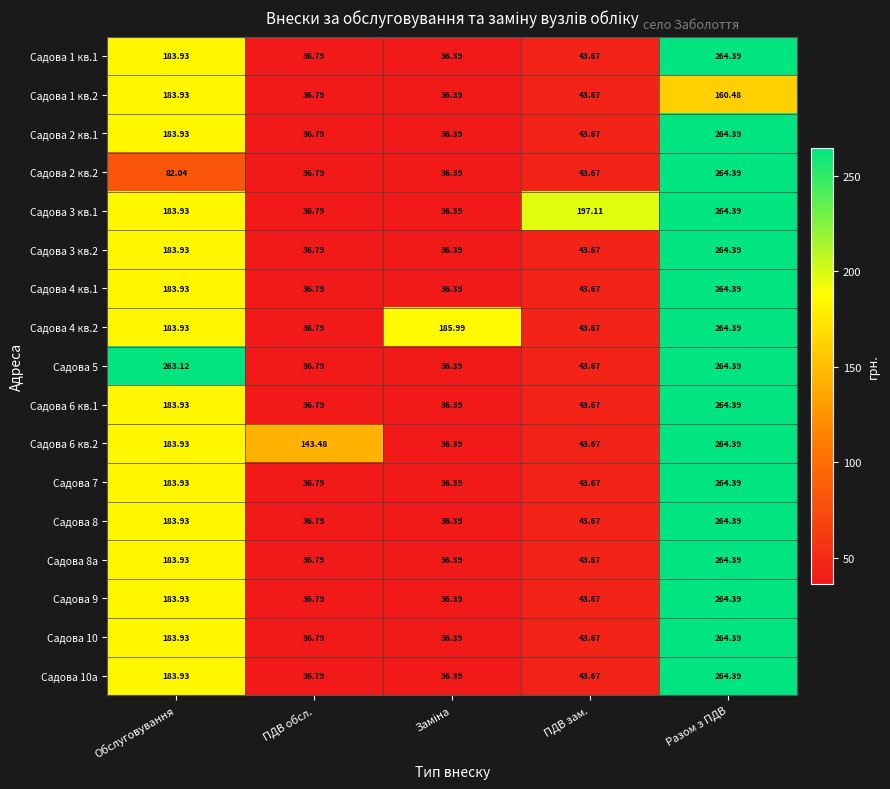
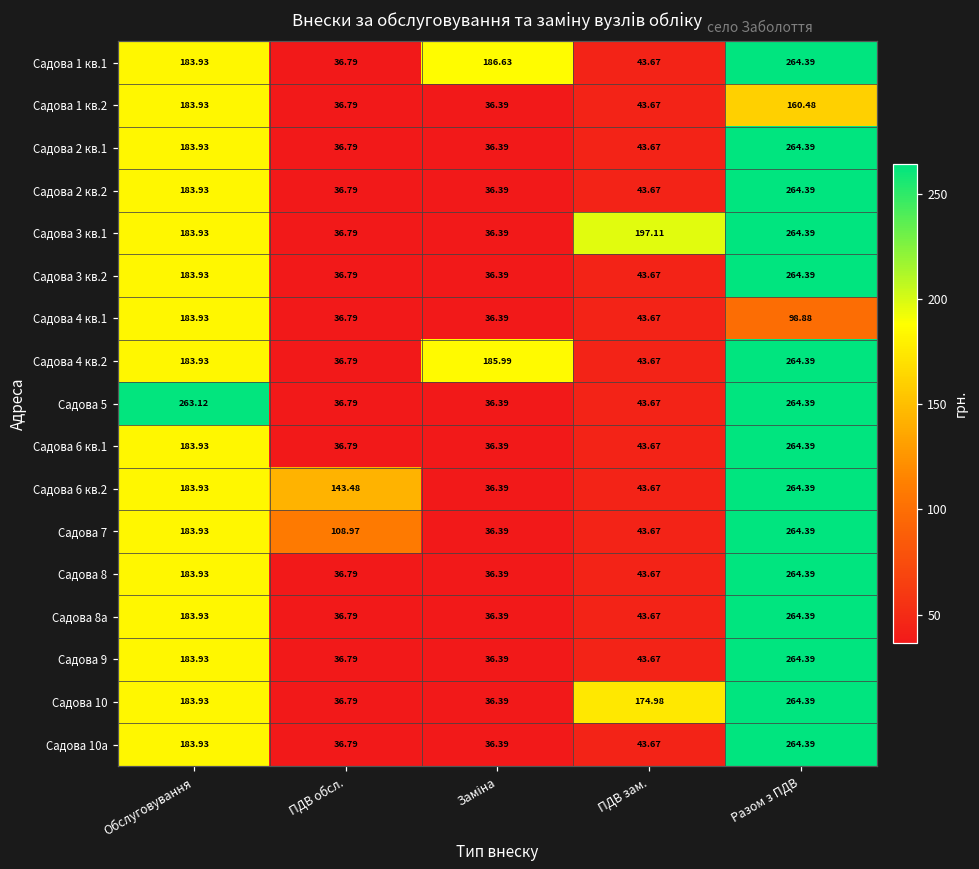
  {
    "Садова 1 кв.1": {
      "Обслуговування": 183.93,
      "ПДВ обсл.": 36.79,
-     "Заміна": 36.39,
+     "Заміна": 186.63,
      "ПДВ зам.": 43.67,
      "Разом з ПДВ": 264.39
    },
    "Садова 1 кв.2": {
      "Обслуговування": 183.93,
      "ПДВ обсл.": 36.79,
      "Заміна": 36.39,
      "ПДВ зам.": 43.67,
      "Разом з ПДВ": 160.48
    },
    "Садова 2 кв.1": {
      "Обслуговування": 183.93,
      "ПДВ обсл.": 36.79,
      "Заміна": 36.39,
      "ПДВ зам.": 43.67,
      "Разом з ПДВ": 264.39
    },
    "Садова 2 кв.2": {
-     "Обслуговування": 82.04,
+     "Обслуговування": 183.93,
      "ПДВ обсл.": 36.79,
      "Заміна": 36.39,
      "ПДВ зам.": 43.67,
      "Разом з ПДВ": 264.39
    },
    "Садова 3 кв.1": {
      "Обслуговування": 183.93,
      "ПДВ обсл.": 36.79,
      "Заміна": 36.39,
      "ПДВ зам.": 197.11,
      "Разом з ПДВ": 264.39
    },
    "Садова 3 кв.2": {
      "Обслуговування": 183.93,
      "ПДВ обсл.": 36.79,
      "Заміна": 36.39,
      "ПДВ зам.": 43.67,
      "Разом з ПДВ": 264.39
    },
    "Садова 4 кв.1": {
      "Обслуговування": 183.93,
      "ПДВ обсл.": 36.79,
      "Заміна": 36.39,
      "ПДВ зам.": 43.67,
-     "Разом з ПДВ": 264.39
+     "Разом з ПДВ": 98.88
    },
    "Садова 4 кв.2": {
      "Обслуговування": 183.93,
      "ПДВ обсл.": 36.79,
      "Заміна": 185.99,
      "ПДВ зам.": 43.67,
      "Разом з ПДВ": 264.39
    },
    "Садова 5": {
      "Обслуговування": 263.12,
      "ПДВ обсл.": 36.79,
      "Заміна": 36.39,
      "ПДВ зам.": 43.67,
      "Разом з ПДВ": 264.39
    },
    "Садова 6 кв.1": {
      "Обслуговування": 183.93,
      "ПДВ обсл.": 36.79,
      "Заміна": 36.39,
      "ПДВ зам.": 43.67,
      "Разом з ПДВ": 264.39
    },
    "Садова 6 кв.2": {
      "Обслуговування": 183.93,
      "ПДВ обсл.": 143.48,
      "Заміна": 36.39,
      "ПДВ зам.": 43.67,
      "Разом з ПДВ": 264.39
    },
    "Садова 7": {
      "Обслуговування": 183.93,
-     "ПДВ обсл.": 36.79,
+     "ПДВ обсл.": 108.97,
      "Заміна": 36.39,
      "ПДВ зам.": 43.67,
      "Разом з ПДВ": 264.39
    },
    "Садова 8": {
      "Обслуговування": 183.93,
      "ПДВ обсл.": 36.79,
      "Заміна": 36.39,
      "ПДВ зам.": 43.67,
      "Разом з ПДВ": 264.39
    },
    "Садова 8а": {
      "Обслуговування": 183.93,
      "ПДВ обсл.": 36.79,
      "Заміна": 36.39,
      "ПДВ зам.": 43.67,
      "Разом з ПДВ": 264.39
    },
    "Садова 9": {
      "Обслуговування": 183.93,
      "ПДВ обсл.": 36.79,
      "Заміна": 36.39,
      "ПДВ зам.": 43.67,
      "Разом з ПДВ": 264.39
    },
    "Садова 10": {
      "Обслуговування": 183.93,
      "ПДВ обсл.": 36.79,
      "Заміна": 36.39,
-     "ПДВ зам.": 43.67,
+     "ПДВ зам.": 174.98,
      "Разом з ПДВ": 264.39
    },
    "Садова 10а": {
      "Обслуговування": 183.93,
      "ПДВ обсл.": 36.79,
      "Заміна": 36.39,
      "ПДВ зам.": 43.67,
      "Разом з ПДВ": 264.39
    }
  }
